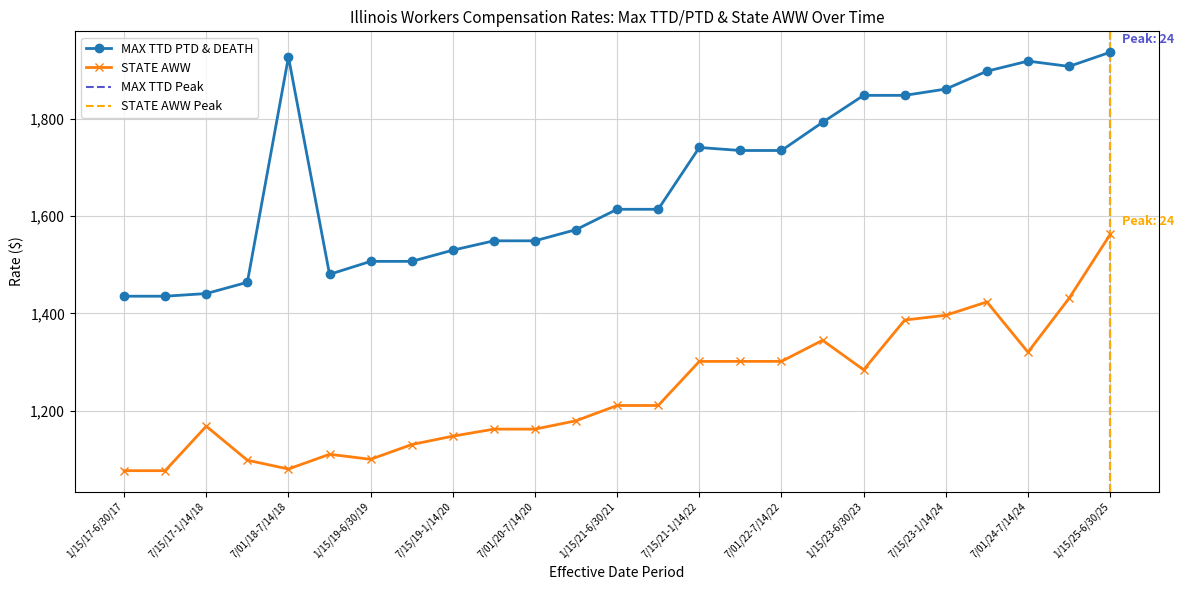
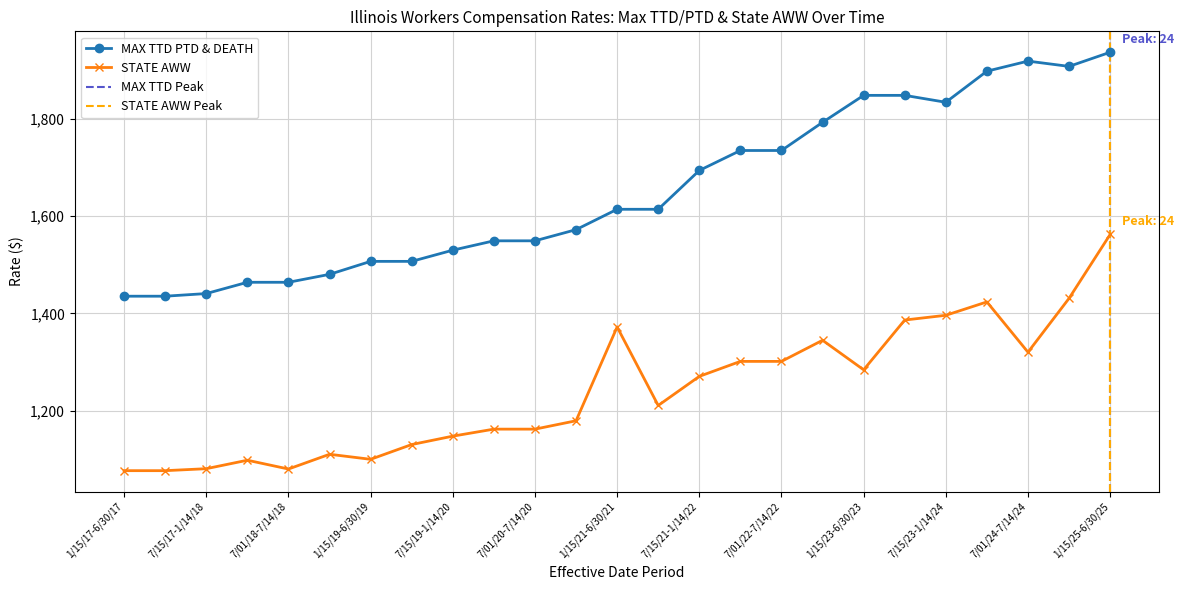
  {
    "MAX TTD PTD & DEATH": {
      "1/15/17-6/30/17": "1,440",
      "7/15/17-1/14/18": "1,440",
-     "7/01/18-7/14/18": "1,930",
+     "7/01/18-7/14/18": "1,460",
      "1/15/19-6/30/19": "1,510",
      "7/15/19-1/14/20": "1,530",
      "7/01/20-7/14/20": "1,550",
      "1/15/21-6/30/21": "1,610",
-     "7/15/21-1/14/22": "1,740",
+     "7/15/21-1/14/22": "1,690",
      "7/01/22-7/14/22": "1,730",
      "1/15/23-6/30/23": "1,850",
-     "7/15/23-1/14/24": "1,860",
+     "7/15/23-1/14/24": "1,830",
      "7/01/24-7/14/24": "1,920"
    },
    "STATE AWW": {
      "1/15/17-6/30/17": "1,080",
-     "7/15/17-1/14/18": "1,170",
+     "7/15/17-1/14/18": "1,080",
      "7/01/18-7/14/18": "1,080",
      "1/15/19-6/30/19": "1,100",
      "7/15/19-1/14/20": "1,150",
      "7/01/20-7/14/20": "1,160",
-     "1/15/21-6/30/21": "1,210",
-     "7/15/21-1/14/22": "1,300",
+     "1/15/21-6/30/21": "1,370",
+     "7/15/21-1/14/22": "1,270",
      "7/01/22-7/14/22": "1,300",
      "1/15/23-6/30/23": "1,280",
      "7/15/23-1/14/24": "1,400",
      "7/01/24-7/14/24": "1,320"
    }
  }
